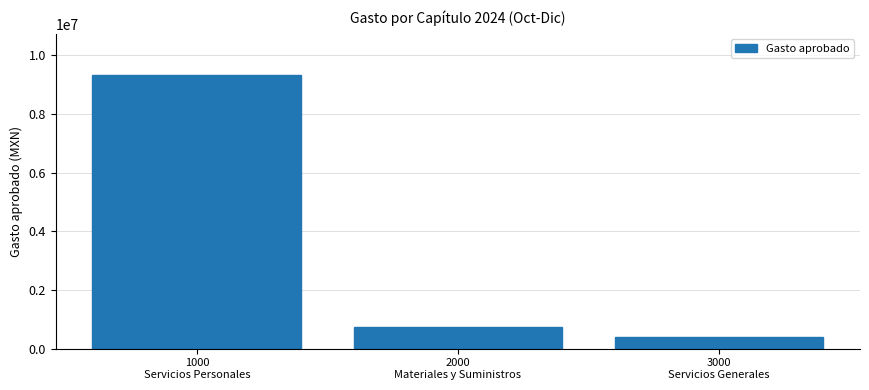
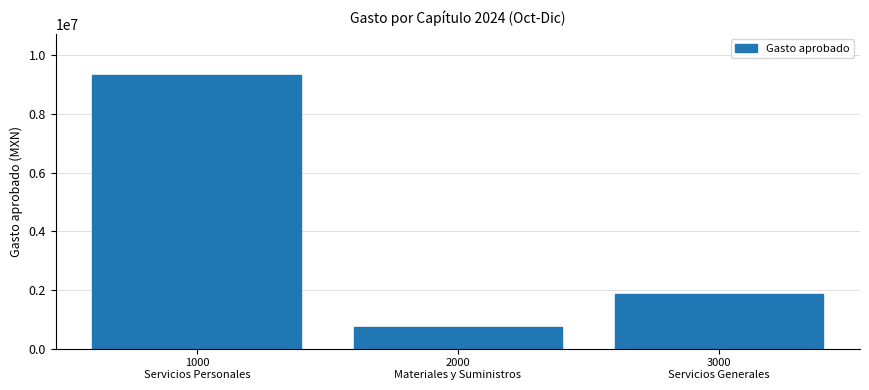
  {
    "1000 Servicios Personales": 9300000,
    "2000 Materiales y Suministros": 700000,
-   "3000 Servicios Generales": 400000
+   "3000 Servicios Generales": 1900000
  }
